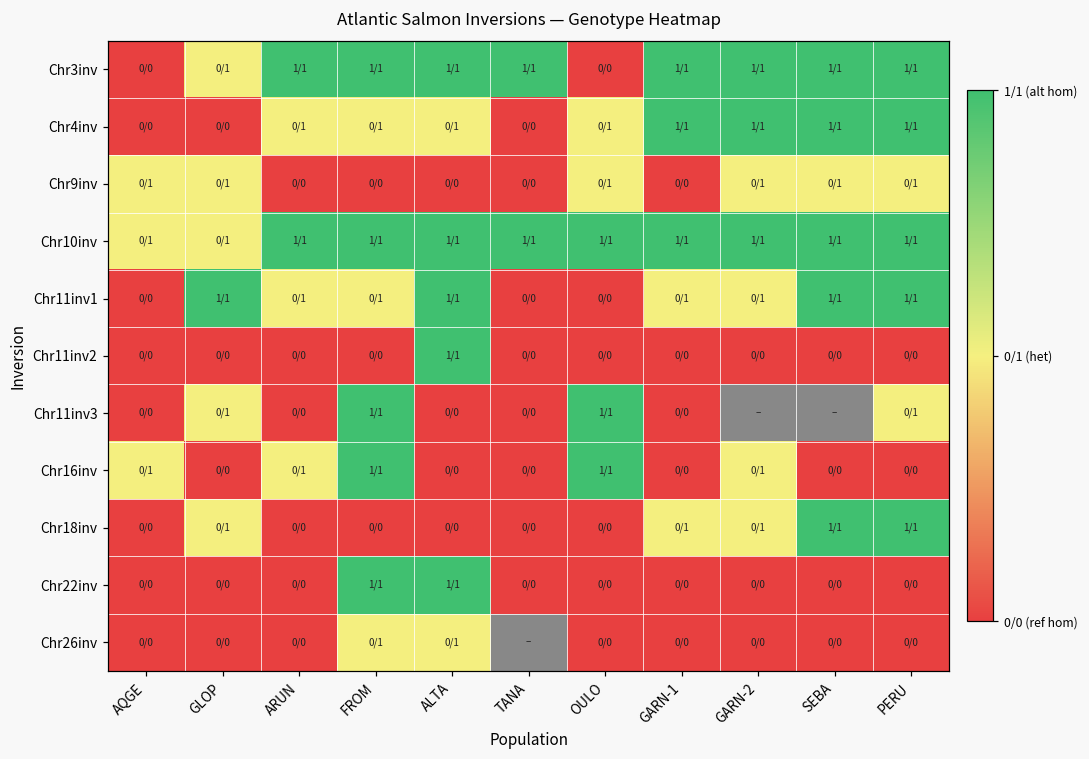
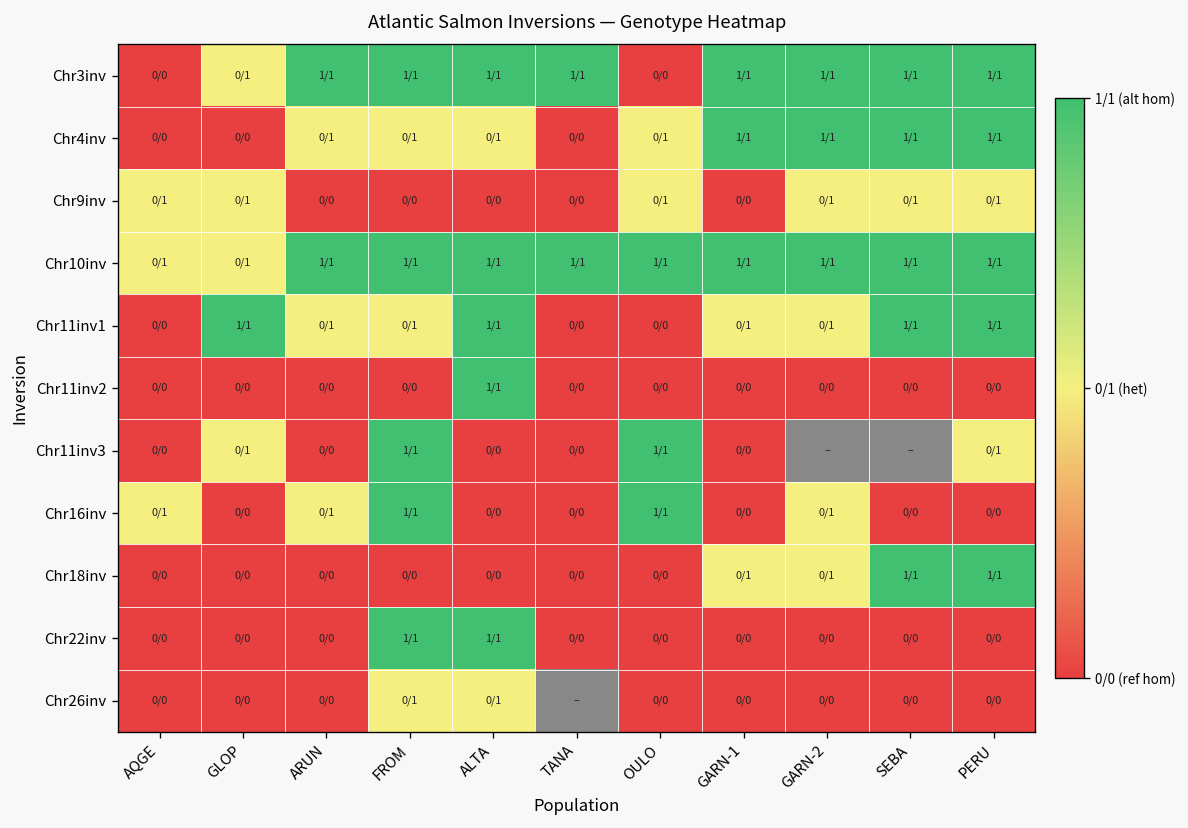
  {
    "Chr18inv": {
-     "GLOP": 1
+     "GLOP": 0
    }
  }
